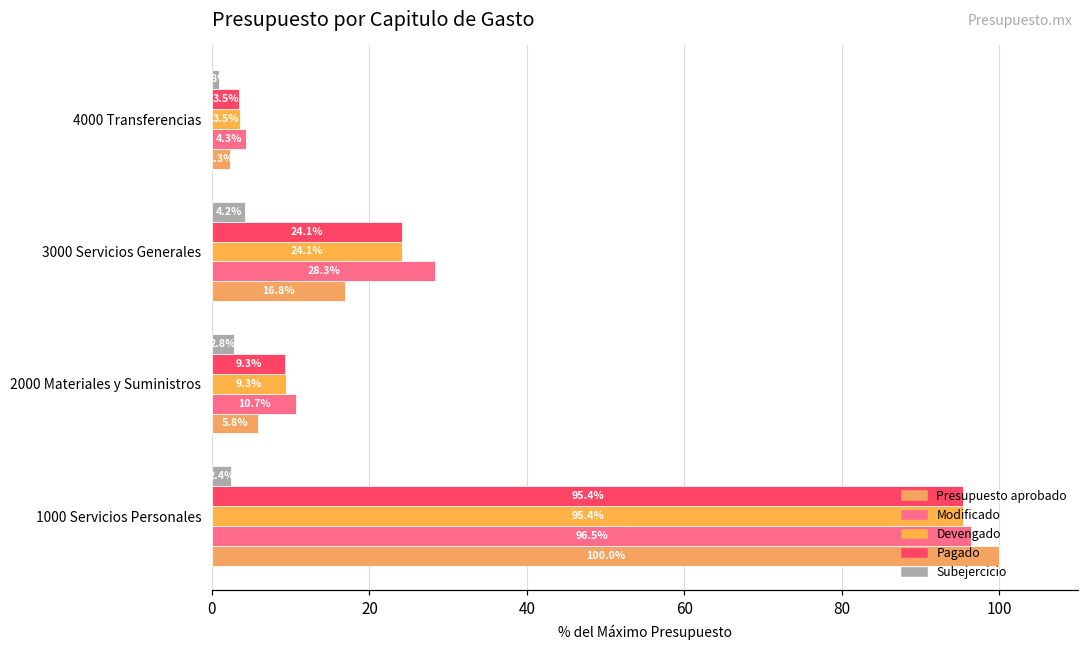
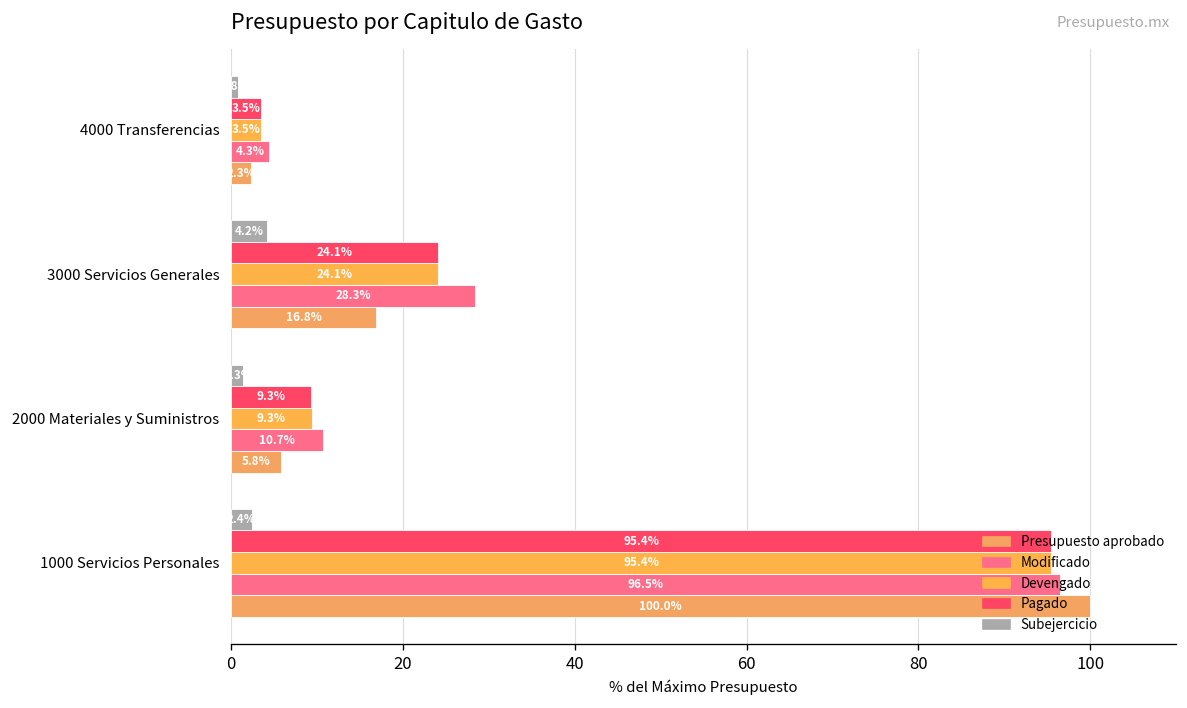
  {
    "Subejercicio": {
      "4000 Transferencias": 1,
-     "2000 Materiales y Suministros": 3,
+     "2000 Materiales y Suministros": 1,
      "1000 Servicios Personales": 2
    }
  }
